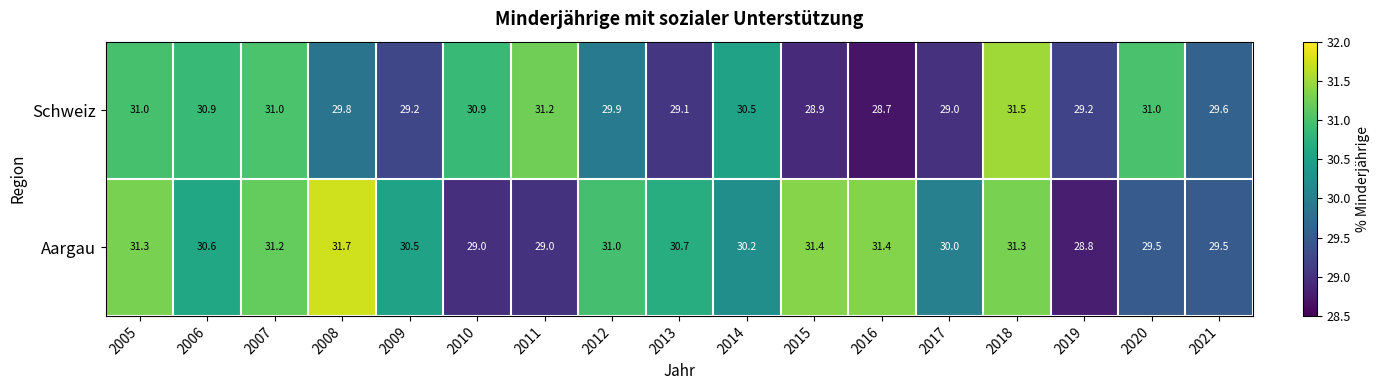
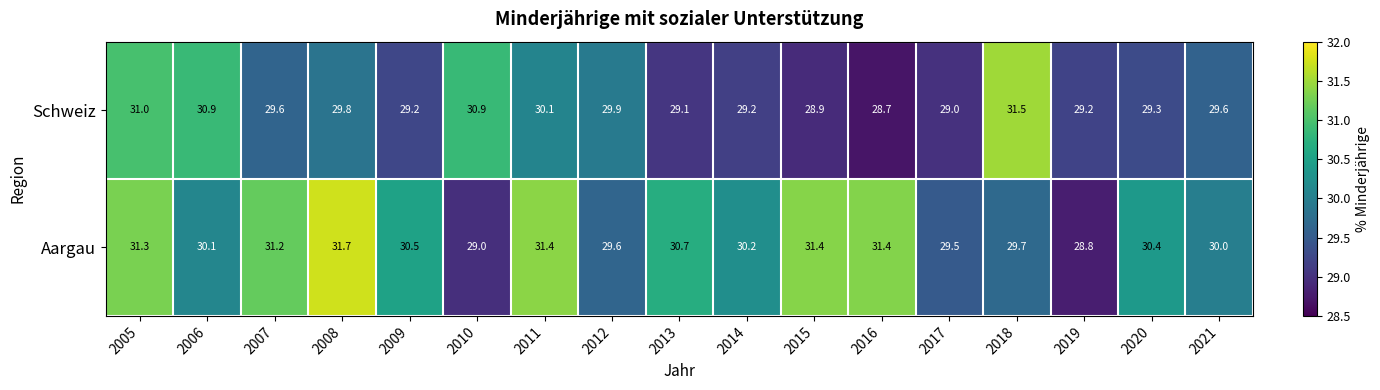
  {
    "Schweiz": {
      "2005": 31.0,
      "2006": 30.9,
-     "2007": 31.0,
+     "2007": 29.6,
      "2008": 29.8,
      "2009": 29.2,
      "2010": 30.9,
-     "2011": 31.2,
+     "2011": 30.1,
      "2012": 29.9,
      "2013": 29.1,
-     "2014": 30.5,
+     "2014": 29.2,
      "2015": 28.9,
      "2016": 28.7,
      "2017": 29.0,
      "2018": 31.5,
      "2019": 29.2,
-     "2020": 31.0,
+     "2020": 29.3,
      "2021": 29.6
    },
    "Aargau": {
      "2005": 31.3,
-     "2006": 30.6,
+     "2006": 30.1,
      "2007": 31.2,
      "2008": 31.7,
      "2009": 30.5,
      "2010": 29.0,
-     "2011": 29.0,
-     "2012": 31.0,
+     "2011": 31.4,
+     "2012": 29.6,
      "2013": 30.7,
      "2014": 30.2,
      "2015": 31.4,
      "2016": 31.4,
-     "2017": 30.0,
-     "2018": 31.3,
+     "2017": 29.5,
+     "2018": 29.7,
      "2019": 28.8,
-     "2020": 29.5,
-     "2021": 29.5
+     "2020": 30.4,
+     "2021": 30.0
    }
  }
